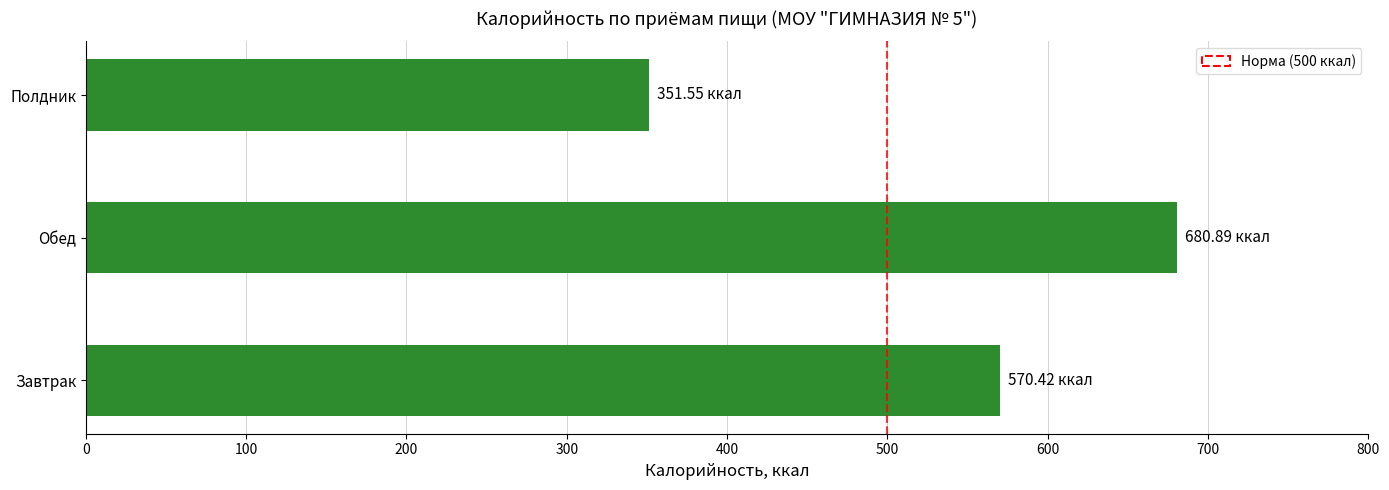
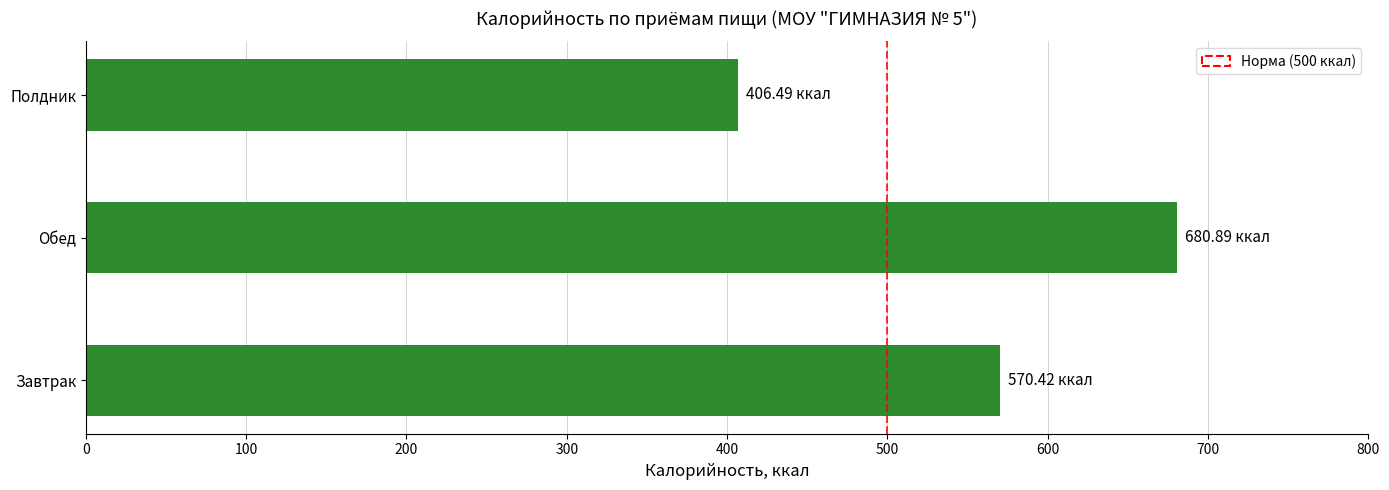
  {
-   "Полдник": 351.55,
+   "Полдник": 406.49,
    "Обед": 680.89,
    "Завтрак": 570.42
  }
